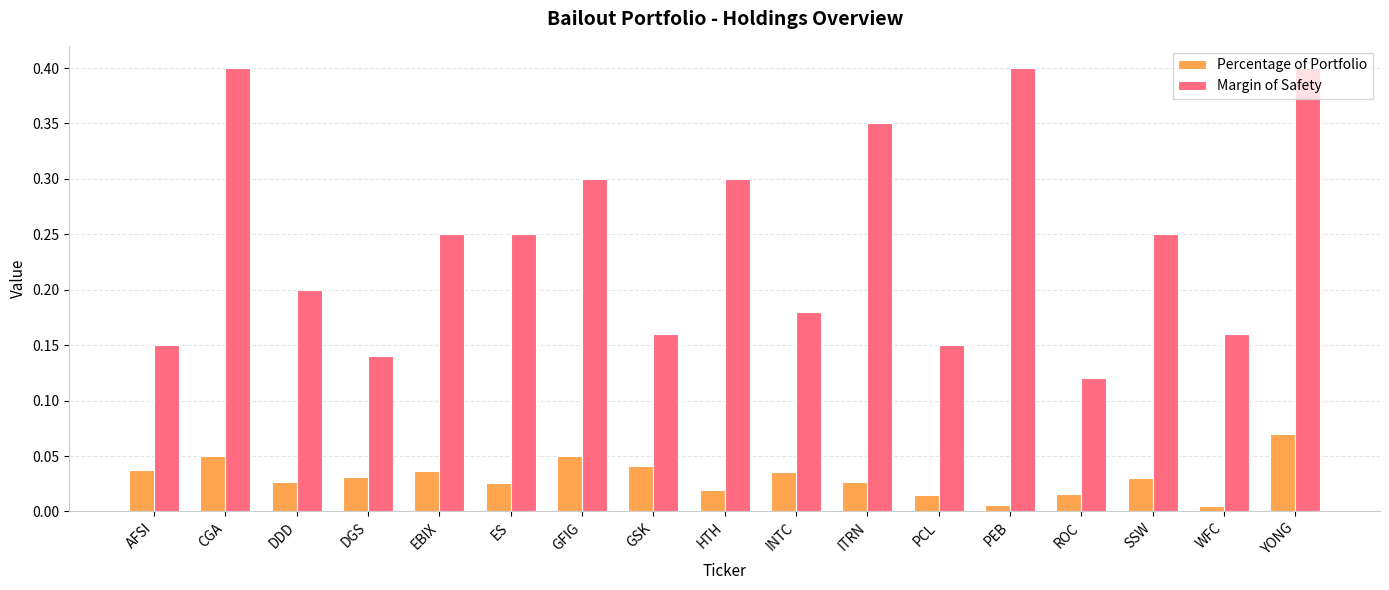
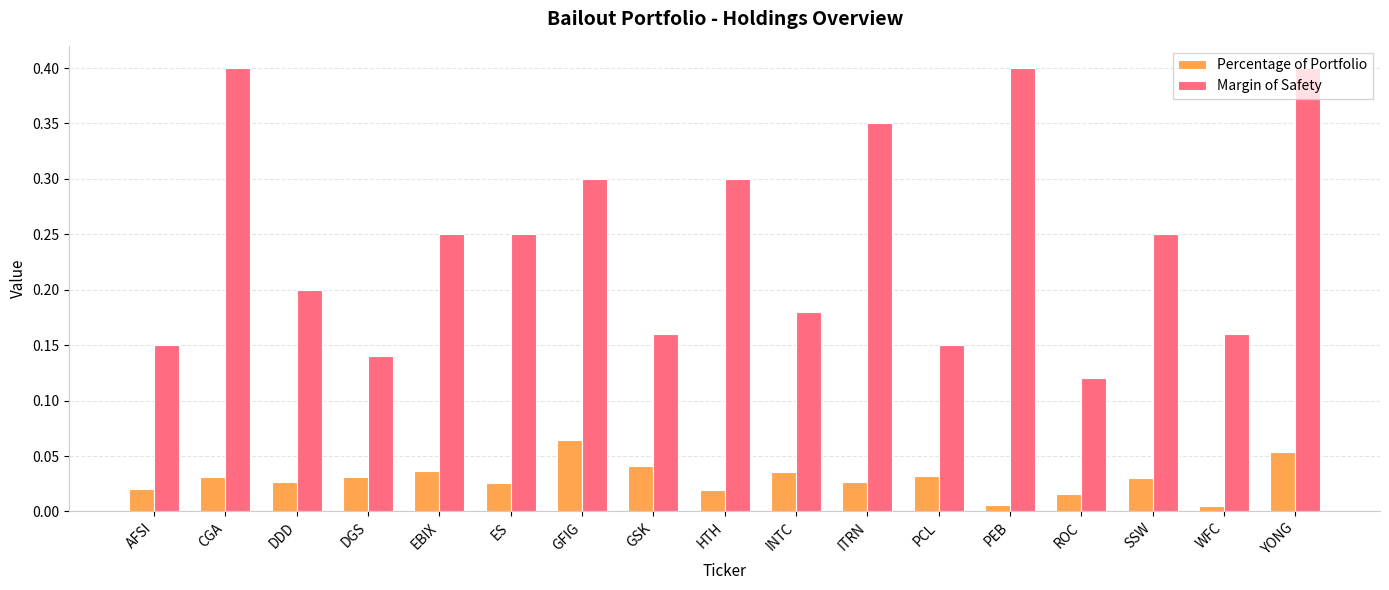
  {
    "Percentage of Portfolio": {
-     "AFSI": 0.037,
-     "CGA": 0.050,
+     "AFSI": 0.020,
+     "CGA": 0.031,
      "DDD": 0.027,
      "DGS": 0.031,
      "EBIX": 0.037,
      "ES": 0.026,
-     "GFIG": 0.050,
+     "GFIG": 0.065,
      "GSK": 0.041,
      "HTH": 0.020,
      "INTC": 0.035,
      "ITRN": 0.027,
-     "PCL": 0.014,
+     "PCL": 0.032,
      "PEB": 0.006,
      "ROC": 0.015,
      "SSW": 0.030,
      "WFC": 0.005,
-     "YONG": 0.070
+     "YONG": 0.054
    },
    "Margin of Safety": {
      "AFSI": 0.150,
      "CGA": 0.400,
      "DDD": 0.200,
      "DGS": 0.140,
      "EBIX": 0.250,
      "ES": 0.250,
      "GFIG": 0.300,
      "GSK": 0.160,
      "HTH": 0.300,
      "INTC": 0.180,
      "ITRN": 0.350,
      "PCL": 0.150,
      "PEB": 0.400,
      "ROC": 0.120,
      "SSW": 0.250,
      "WFC": 0.160
    }
  }
